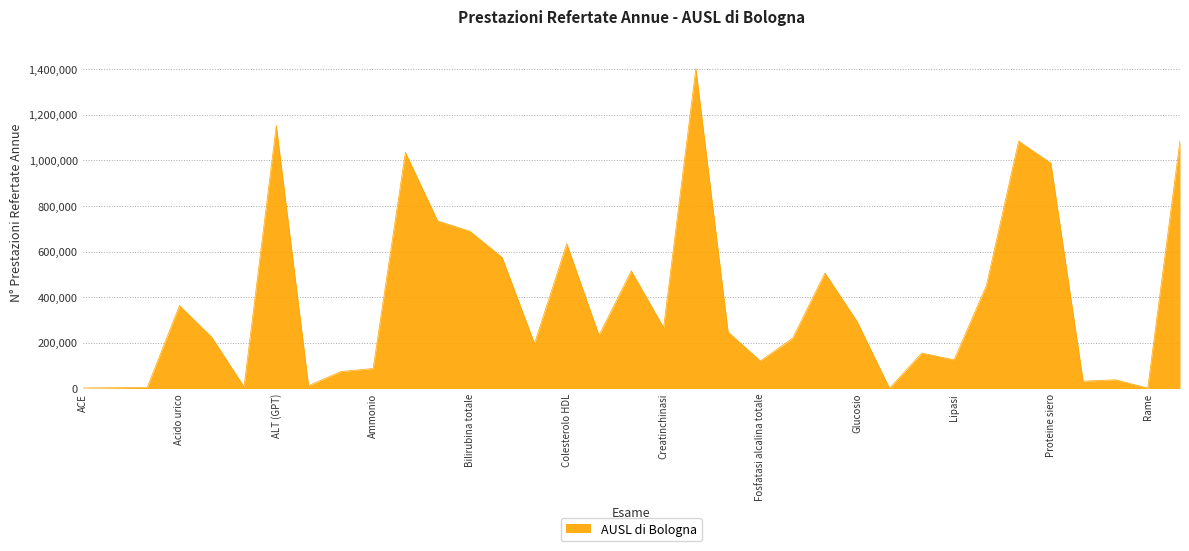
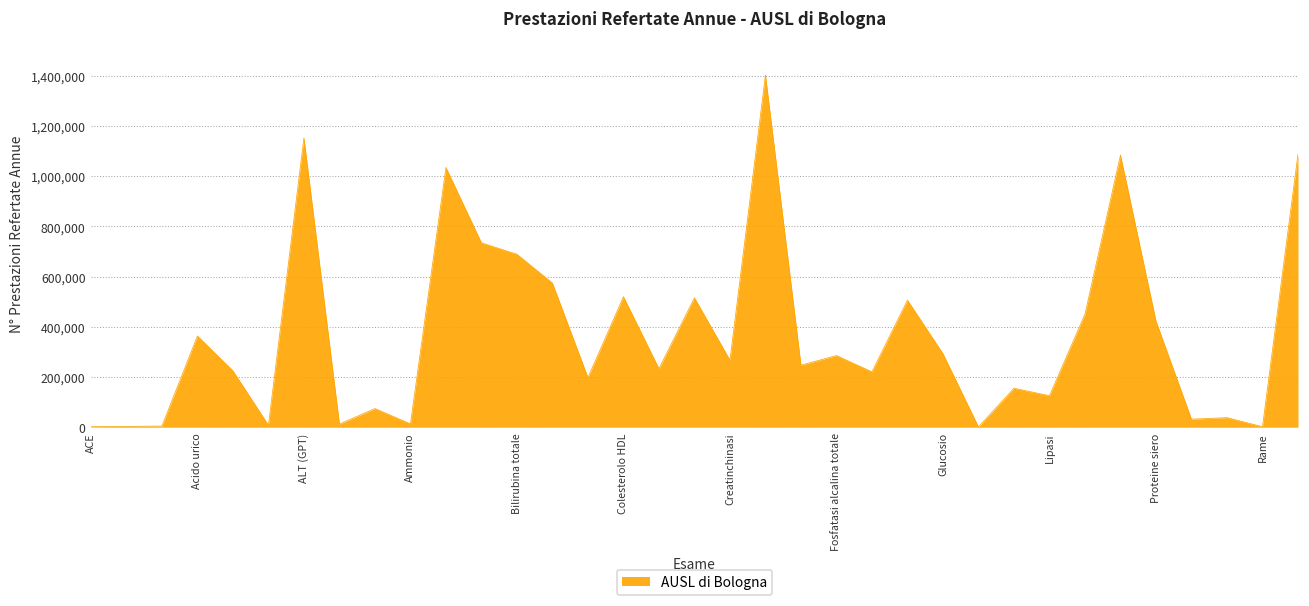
  {
    "ACE": "0",
    "Acido urico": "360,000",
    "ALT (GPT)": "1,150,000",
-   "Ammonio": "90,000",
+   "Ammonio": "10,000",
    "Bilirubina totale": "690,000",
-   "Colesterolo HDL": "640,000",
+   "Colesterolo HDL": "520,000",
    "Creatinchinasi": "270,000",
-   "Fosfatasi alcalina totale": "120,000",
+   "Fosfatasi alcalina totale": "290,000",
    "Glucosio": "290,000",
    "Lipasi": "130,000",
-   "Proteine siero": "990,000",
+   "Proteine siero": "420,000",
    "Rame": "0"
  }
